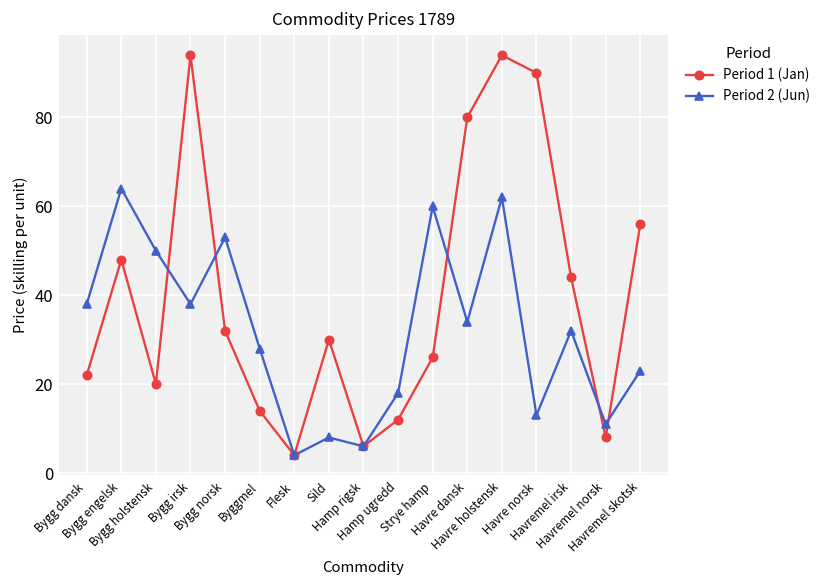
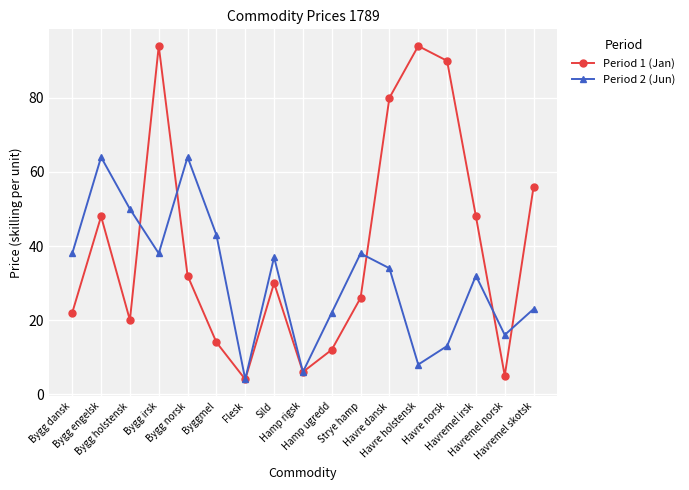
  {
    "Period 1 (Jan)": {
      "Bygg dansk": 22,
      "Bygg engelsk": 48,
      "Bygg holstensk": 20,
      "Bygg irsk": 94,
      "Bygg norsk": 32,
      "Byggmel": 14,
      "Sild": 30,
      "Hamp ugredd": 12,
      "Strye hamp": 26,
      "Havre dansk": 80,
      "Havre holstensk": 94,
      "Havre norsk": 90,
-     "Havremel irsk": 44,
-     "Havremel norsk": 8,
+     "Havremel irsk": 48,
+     "Havremel norsk": 5,
      "Havremel skotsk": 56
    },
    "Period 2 (Jun)": {
      "Bygg dansk": 38,
      "Bygg engelsk": 64,
      "Bygg holstensk": 50,
      "Bygg irsk": 38,
-     "Bygg norsk": 53,
-     "Byggmel": 28,
-     "Sild": 8,
-     "Hamp ugredd": 18,
-     "Strye hamp": 60,
+     "Bygg norsk": 64,
+     "Byggmel": 43,
+     "Sild": 37,
+     "Hamp ugredd": 22,
+     "Strye hamp": 38,
      "Havre dansk": 34,
-     "Havre holstensk": 62,
+     "Havre holstensk": 8,
      "Havre norsk": 13,
      "Havremel irsk": 32,
-     "Havremel norsk": 11,
+     "Havremel norsk": 16,
      "Havremel skotsk": 23
    }
  }
